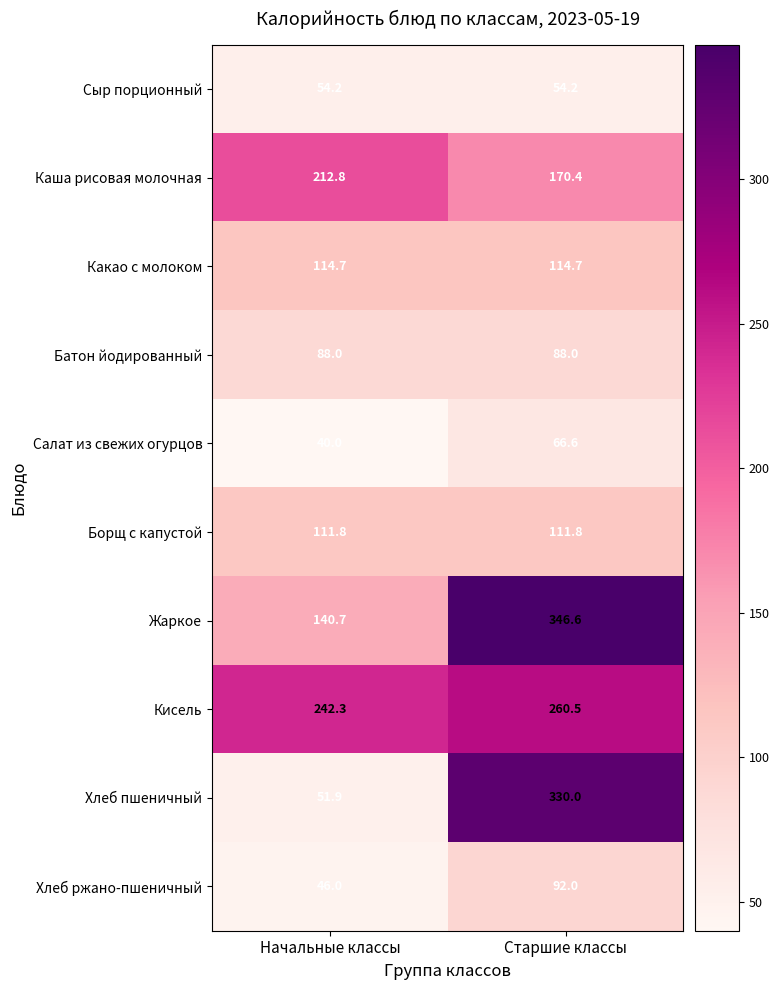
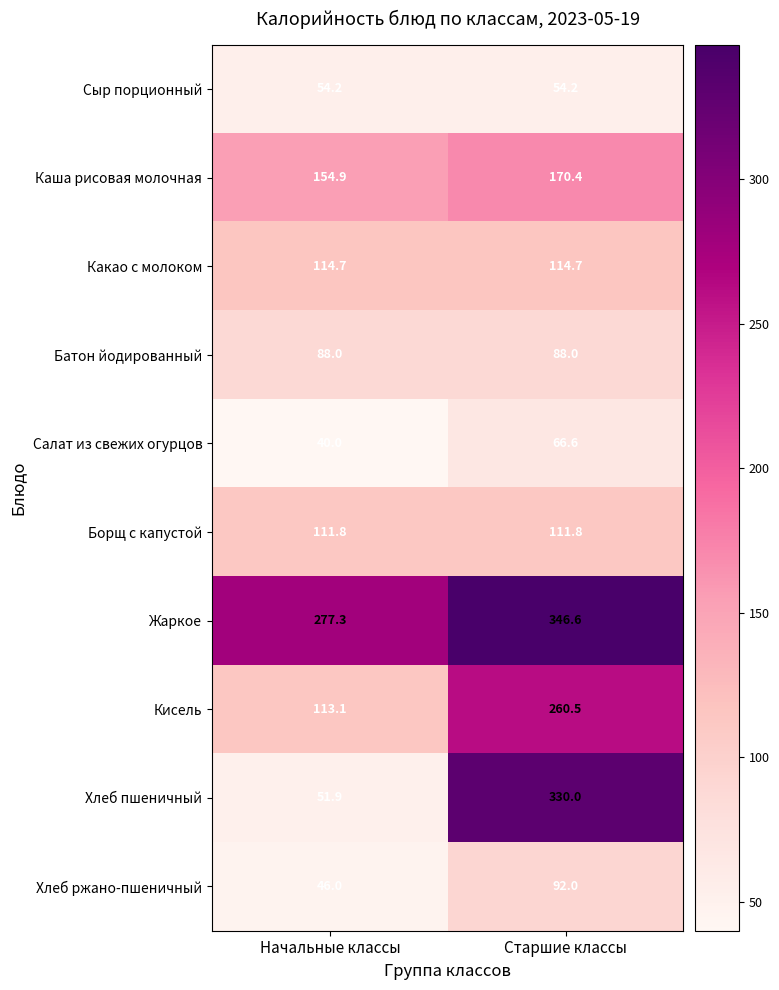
  {
    "Каша рисовая молочная": {
-     "Начальные классы": 212.8,
+     "Начальные классы": 154.9,
      "Старшие классы": 170.4
    },
    "Какао с молоком": {
      "Начальные классы": 114.7,
      "Старшие классы": 114.7
    },
    "Борщ с капустой": {
      "Начальные классы": 111.8,
      "Старшие классы": 111.8
    },
    "Жаркое": {
-     "Начальные классы": 140.7,
+     "Начальные классы": 277.3,
      "Старшие классы": 346.6
    },
    "Кисель": {
-     "Начальные классы": 242.3,
+     "Начальные классы": 113.1,
      "Старшие классы": 260.5
    },
    "Хлеб пшеничный": {
      "Старшие классы": 330.0
    }
  }
